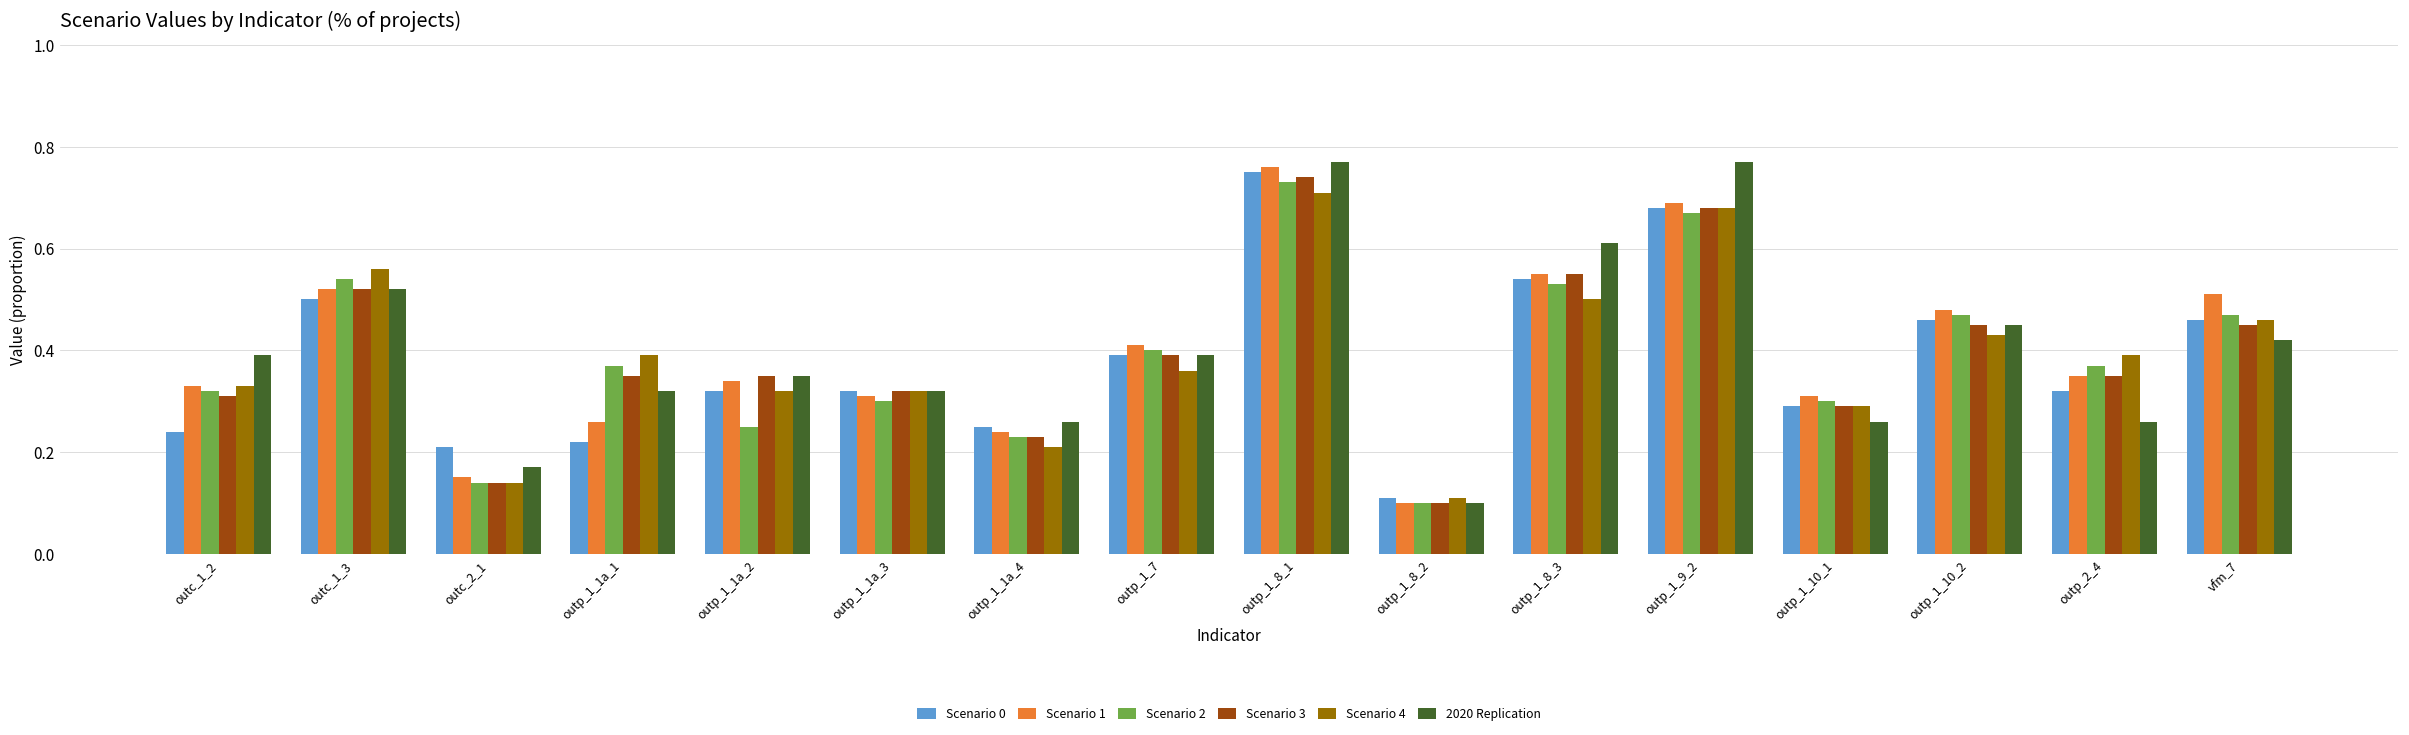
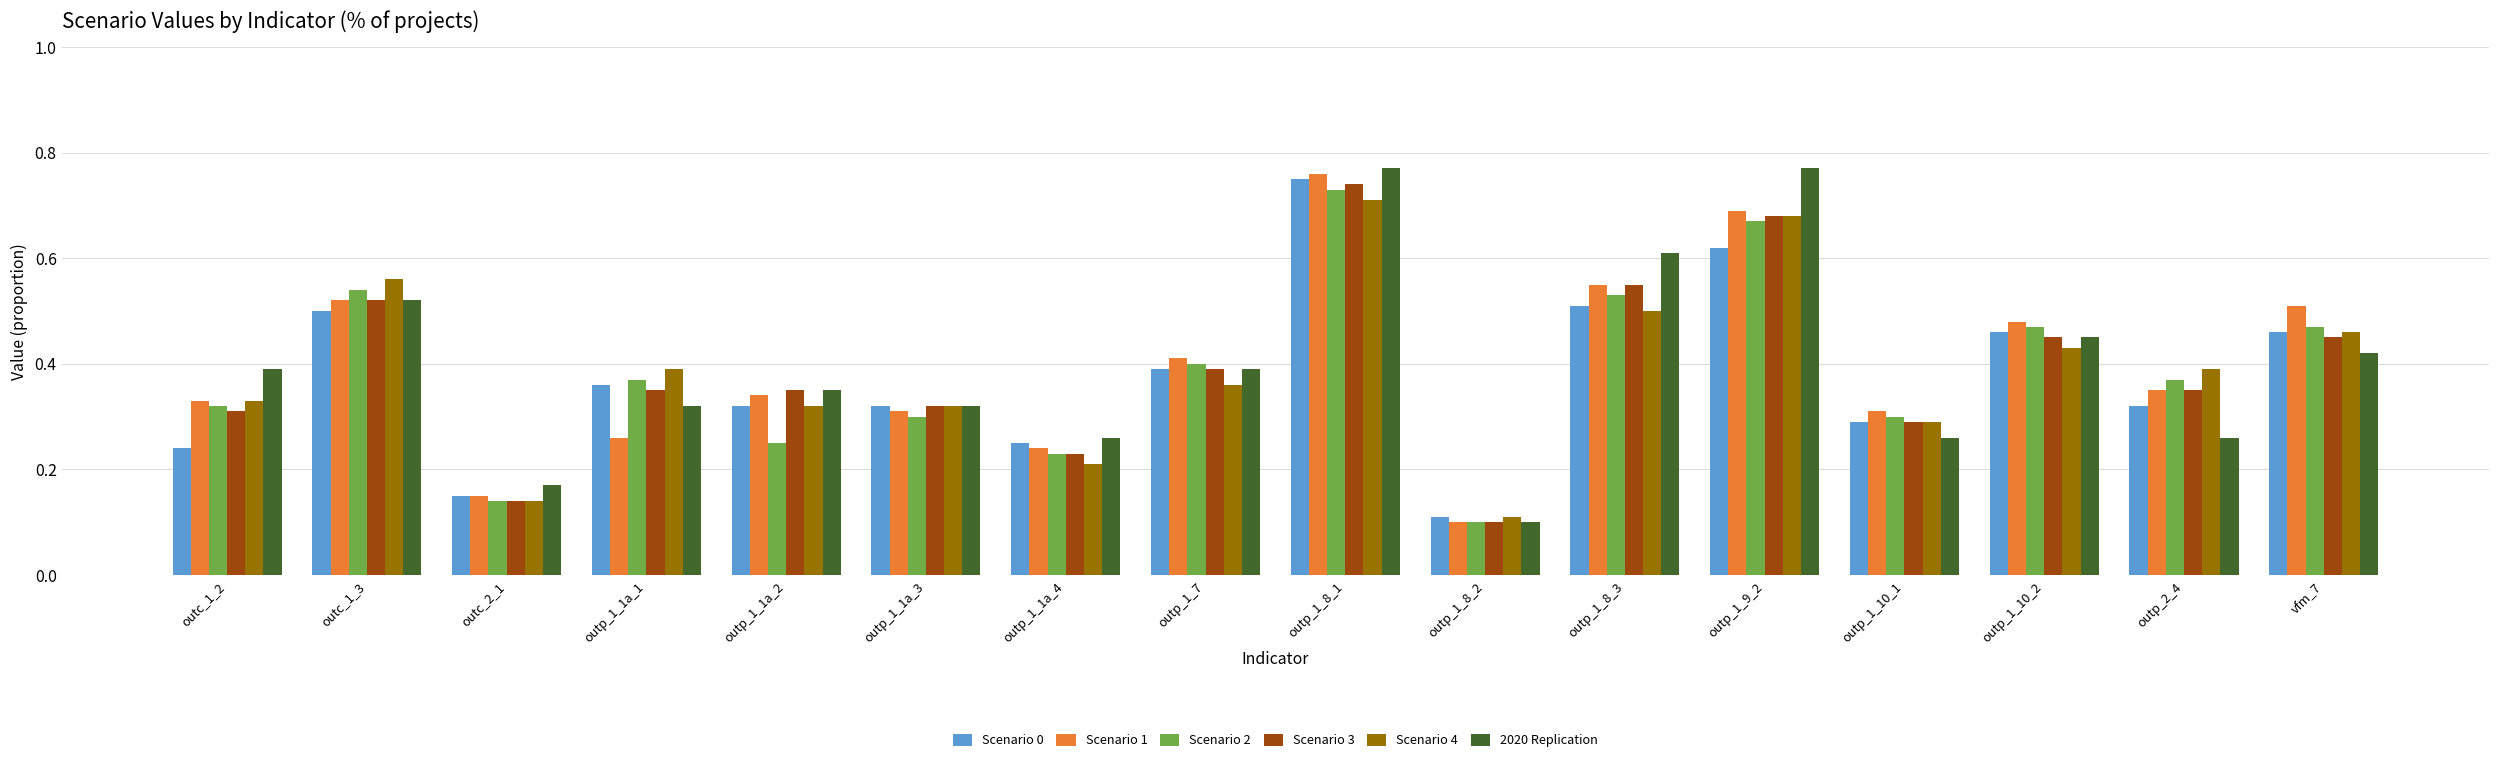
  {
    "Scenario 0": {
      "outc_1_2": 0.24,
      "outc_1_3": 0.50,
-     "outc_2_1": 0.21,
-     "outp_1_1a_1": 0.22,
+     "outc_2_1": 0.15,
+     "outp_1_1a_1": 0.36,
      "outp_1_1a_2": 0.32,
      "outp_1_1a_3": 0.32,
      "outp_1_1a_4": 0.25,
      "outp_1_7": 0.39,
      "outp_1_8_1": 0.75,
      "outp_1_8_2": 0.11,
-     "outp_1_8_3": 0.54,
-     "outp_1_9_2": 0.68,
+     "outp_1_8_3": 0.51,
+     "outp_1_9_2": 0.62,
      "outp_1_10_1": 0.29,
      "outp_1_10_2": 0.46,
      "outp_2_4": 0.32,
      "vfm_7": 0.46
    },
    "Scenario 1": {
      "outc_1_2": 0.33,
      "outc_1_3": 0.52,
      "outc_2_1": 0.15,
      "outp_1_1a_1": 0.26,
      "outp_1_1a_2": 0.34,
      "outp_1_1a_3": 0.31,
      "outp_1_1a_4": 0.24,
      "outp_1_7": 0.41,
      "outp_1_8_1": 0.76,
      "outp_1_8_2": 0.10,
      "outp_1_8_3": 0.55,
      "outp_1_9_2": 0.69,
      "outp_1_10_1": 0.31,
      "outp_1_10_2": 0.48,
      "outp_2_4": 0.35,
      "vfm_7": 0.51
    },
    "Scenario 2": {
      "outc_1_2": 0.32,
      "outc_1_3": 0.54,
      "outc_2_1": 0.14,
      "outp_1_1a_1": 0.37,
      "outp_1_1a_2": 0.25,
      "outp_1_1a_3": 0.30,
      "outp_1_1a_4": 0.23,
      "outp_1_7": 0.40,
      "outp_1_8_1": 0.73,
      "outp_1_8_2": 0.10,
      "outp_1_8_3": 0.53,
      "outp_1_9_2": 0.67,
      "outp_1_10_1": 0.30,
      "outp_1_10_2": 0.47,
      "outp_2_4": 0.37,
      "vfm_7": 0.47
    },
    "2020 Replication": {
      "outc_1_2": 0.39,
      "outc_1_3": 0.52,
      "outc_2_1": 0.17,
      "outp_1_1a_1": 0.32,
      "outp_1_1a_2": 0.35,
      "outp_1_1a_3": 0.32,
      "outp_1_1a_4": 0.26,
      "outp_1_7": 0.39,
      "outp_1_8_1": 0.77,
      "outp_1_8_2": 0.10,
      "outp_1_8_3": 0.61,
      "outp_1_9_2": 0.77,
      "outp_1_10_1": 0.26,
      "outp_1_10_2": 0.45,
      "outp_2_4": 0.26,
      "vfm_7": 0.42
    }
  }
